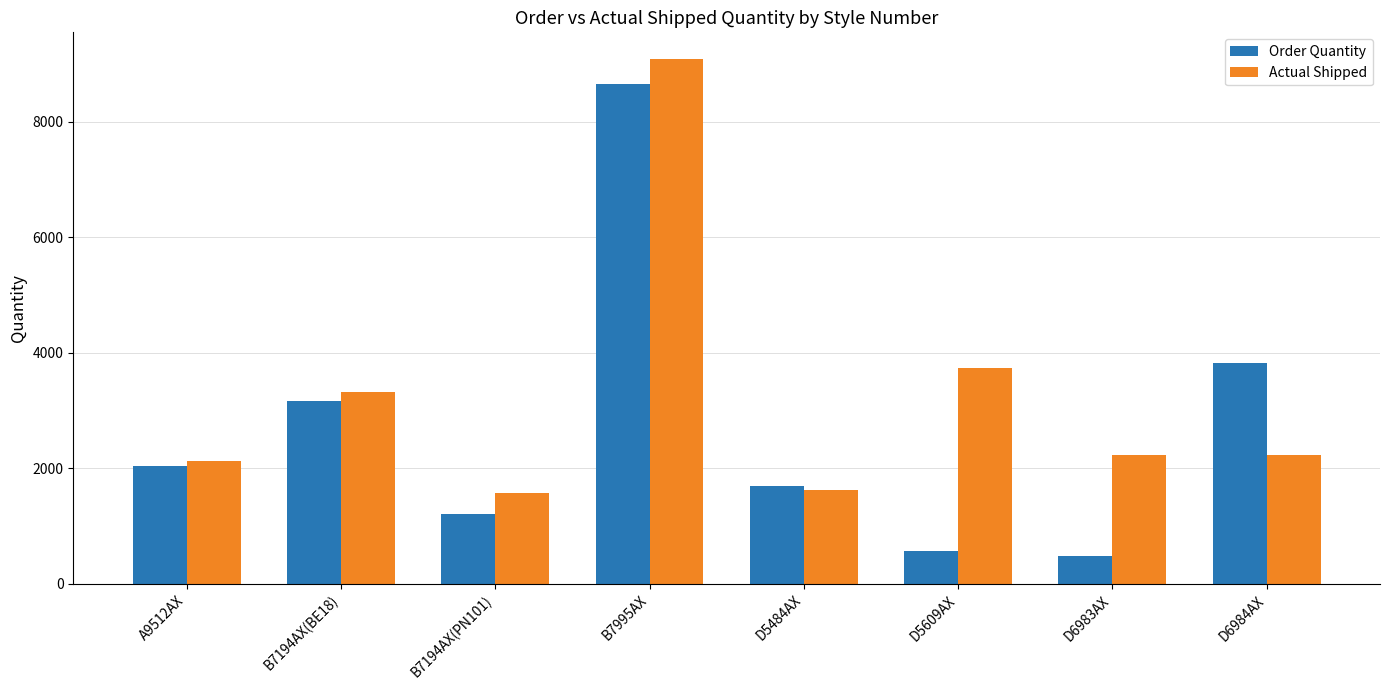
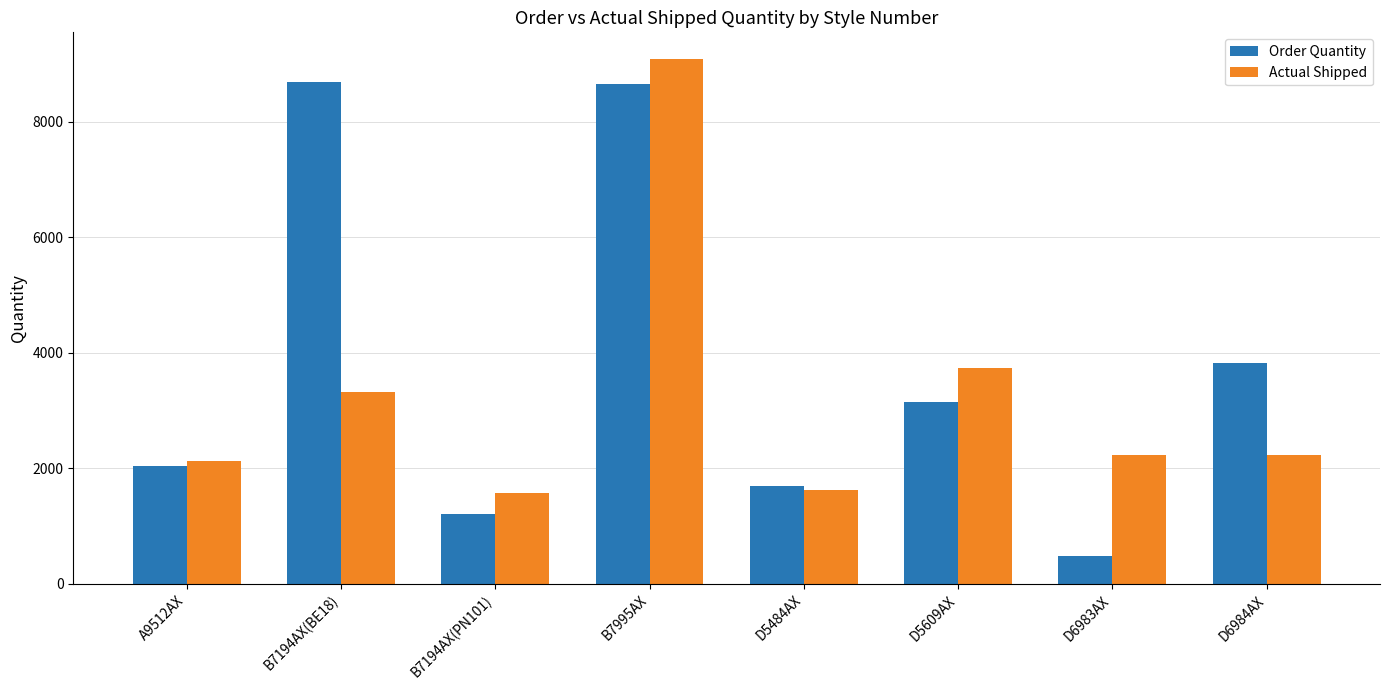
  {
    "Order Quantity": {
      "A9512AX": 2000,
-     "B7194AX(BE18)": 3200,
+     "B7194AX(BE18)": 8700,
      "B7194AX(PN101)": 1200,
      "B7995AX": 8700,
      "D5484AX": 1700,
-     "D5609AX": 600,
+     "D5609AX": 3100,
      "D6983AX": 500,
      "D6984AX": 3800
    },
    "Actual Shipped": {
      "A9512AX": 2100,
      "B7194AX(BE18)": 3300,
      "B7194AX(PN101)": 1600,
      "B7995AX": 9100,
      "D5484AX": 1600,
      "D5609AX": 3700,
      "D6983AX": 2200,
      "D6984AX": 2200
    }
  }
